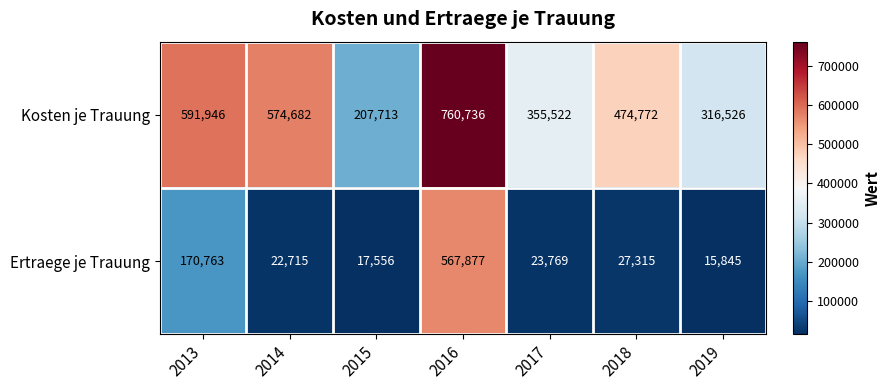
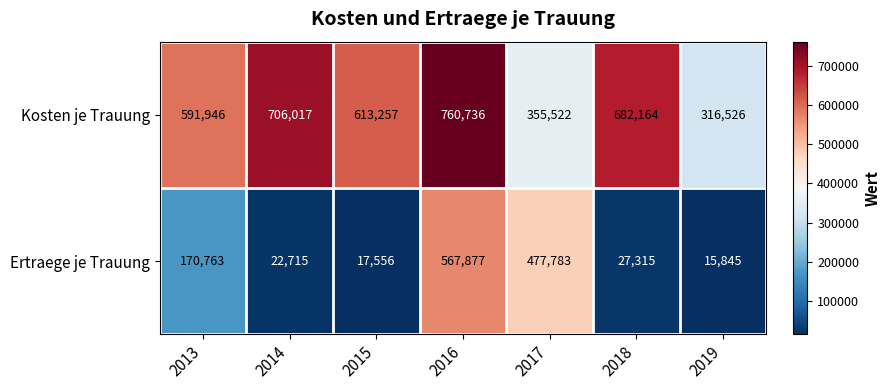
  {
    "Kosten je Trauung": {
      "2013": "591,946",
-     "2014": "574,682",
-     "2015": "207,713",
+     "2014": "706,017",
+     "2015": "613,257",
      "2016": "760,736",
      "2017": "355,522",
-     "2018": "474,772",
+     "2018": "682,164",
      "2019": "316,526"
    },
    "Ertraege je Trauung": {
      "2013": "170,763",
      "2014": "22,715",
      "2015": "17,556",
      "2016": "567,877",
-     "2017": "23,769",
+     "2017": "477,783",
      "2018": "27,315",
      "2019": "15,845"
    }
  }
